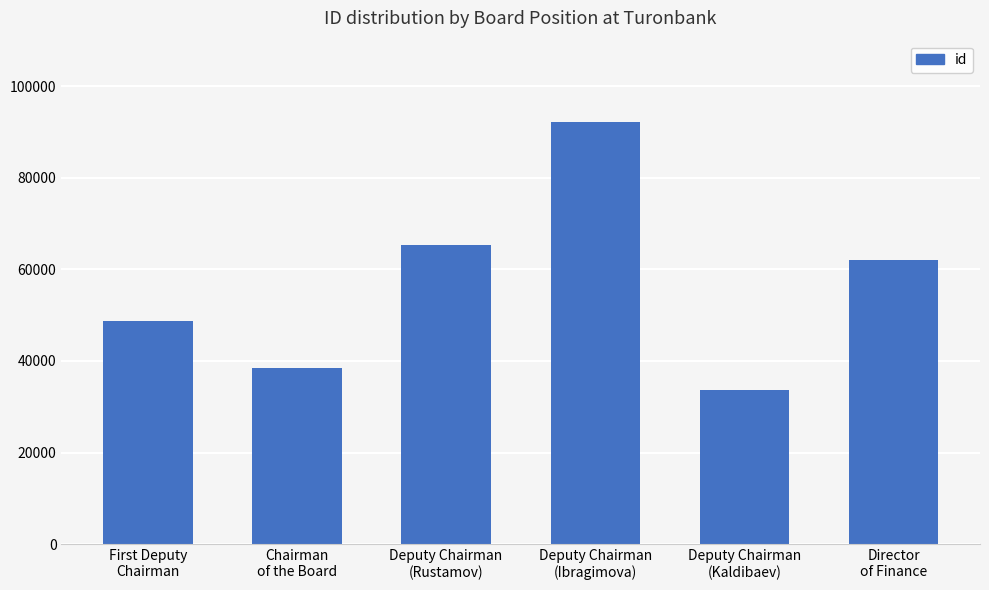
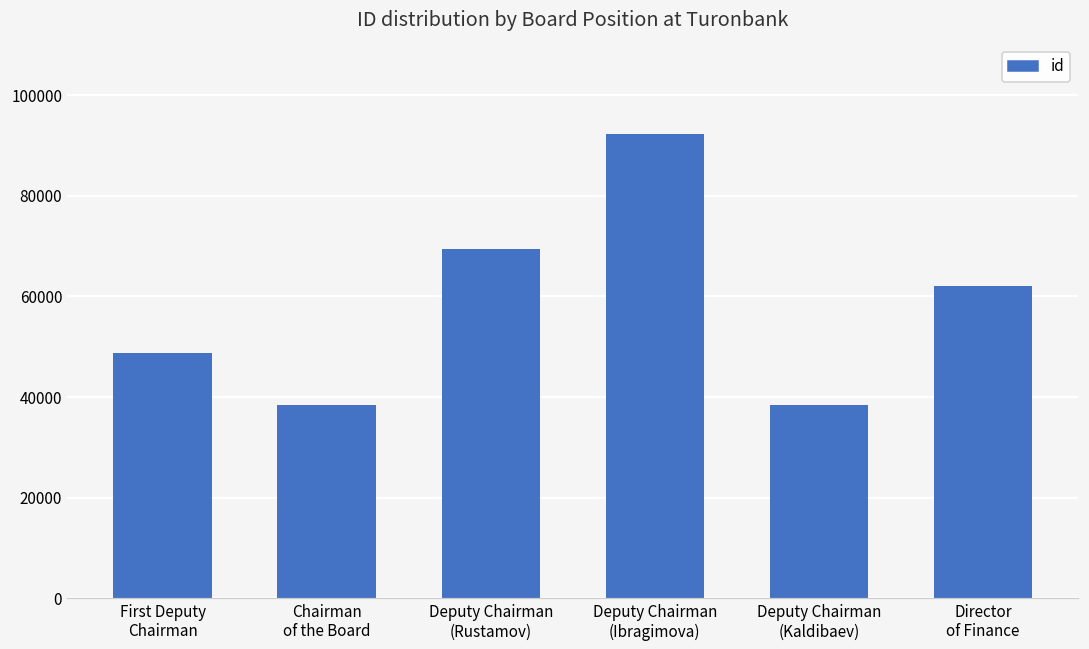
  {
    "First Deputy Chairman": 49000,
    "Chairman of the Board": 39000,
-   "Deputy Chairman (Rustamov)": 65000,
+   "Deputy Chairman (Rustamov)": 69000,
    "Deputy Chairman (Ibragimova)": 92000,
-   "Deputy Chairman (Kaldibaev)": 34000,
+   "Deputy Chairman (Kaldibaev)": 39000,
    "Director of Finance": 62000
  }
